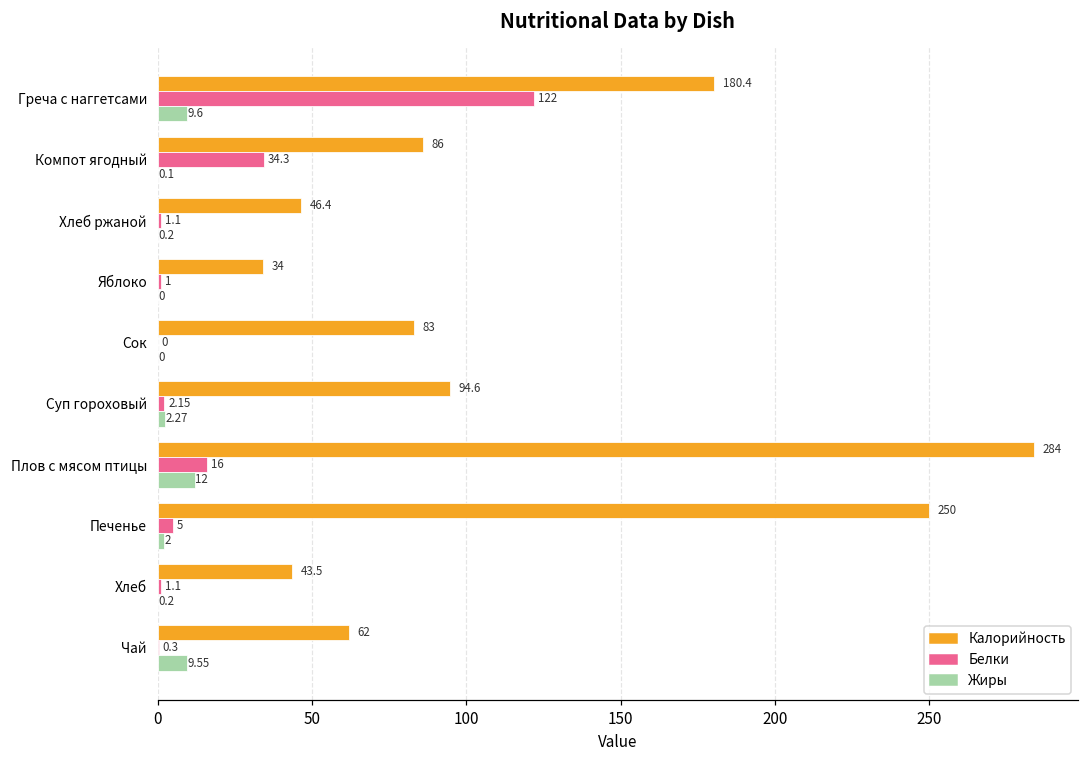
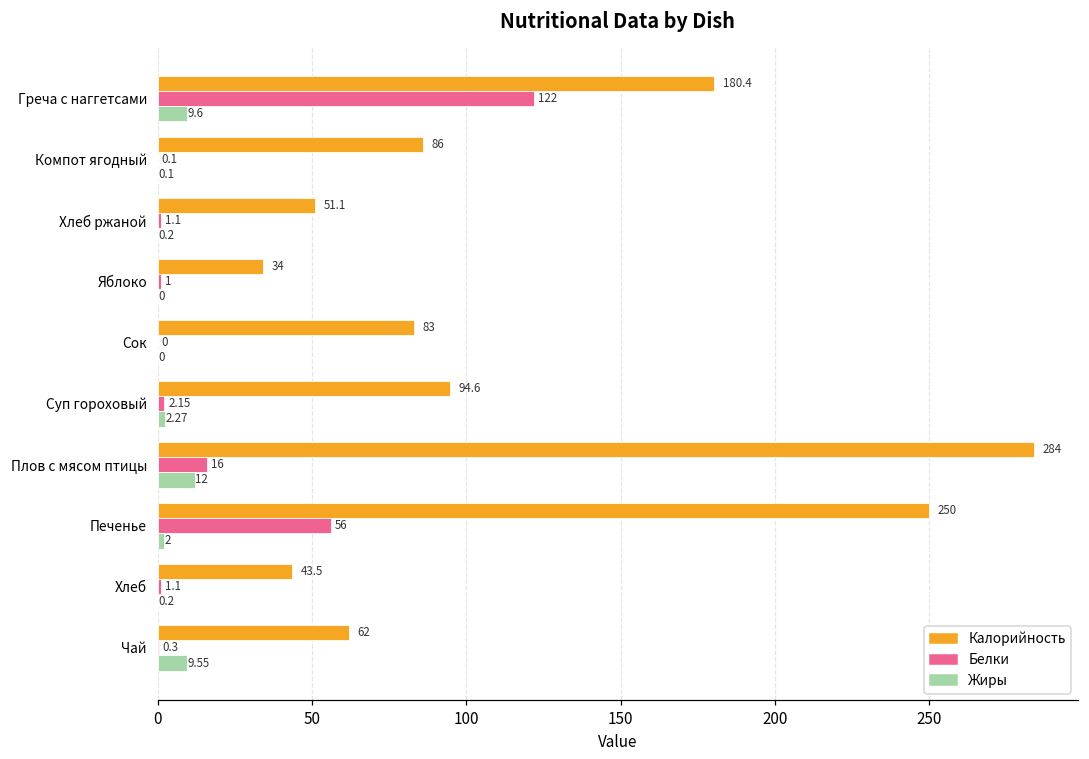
  {
    "Калорийность": {
      "Греча с наггетсами": 180.4,
      "Компот ягодный": 86,
-     "Хлеб ржаной": 46.4,
+     "Хлеб ржаной": 51.1,
      "Яблоко": 34,
      "Сок": 83,
      "Суп гороховый": 94.6,
      "Плов с мясом птицы": 284,
      "Печенье": 250,
      "Хлеб": 43.5,
      "Чай": 62
    },
    "Белки": {
      "Греча с наггетсами": 122,
-     "Компот ягодный": 34.3,
+     "Компот ягодный": 0.1,
      "Хлеб ржаной": 1.1,
      "Яблоко": 1,
      "Сок": 0,
      "Суп гороховый": 2.15,
      "Плов с мясом птицы": 16,
-     "Печенье": 5,
+     "Печенье": 56,
      "Хлеб": 1.1,
      "Чай": 0.3
    },
    "Жиры": {
      "Греча с наггетсами": 9.6,
      "Компот ягодный": 0.1,
      "Хлеб ржаной": 0.2,
      "Яблоко": 0,
      "Сок": 0,
      "Суп гороховый": 2.27,
      "Плов с мясом птицы": 12,
      "Печенье": 2,
      "Хлеб": 0.2,
      "Чай": 9.55
    }
  }
